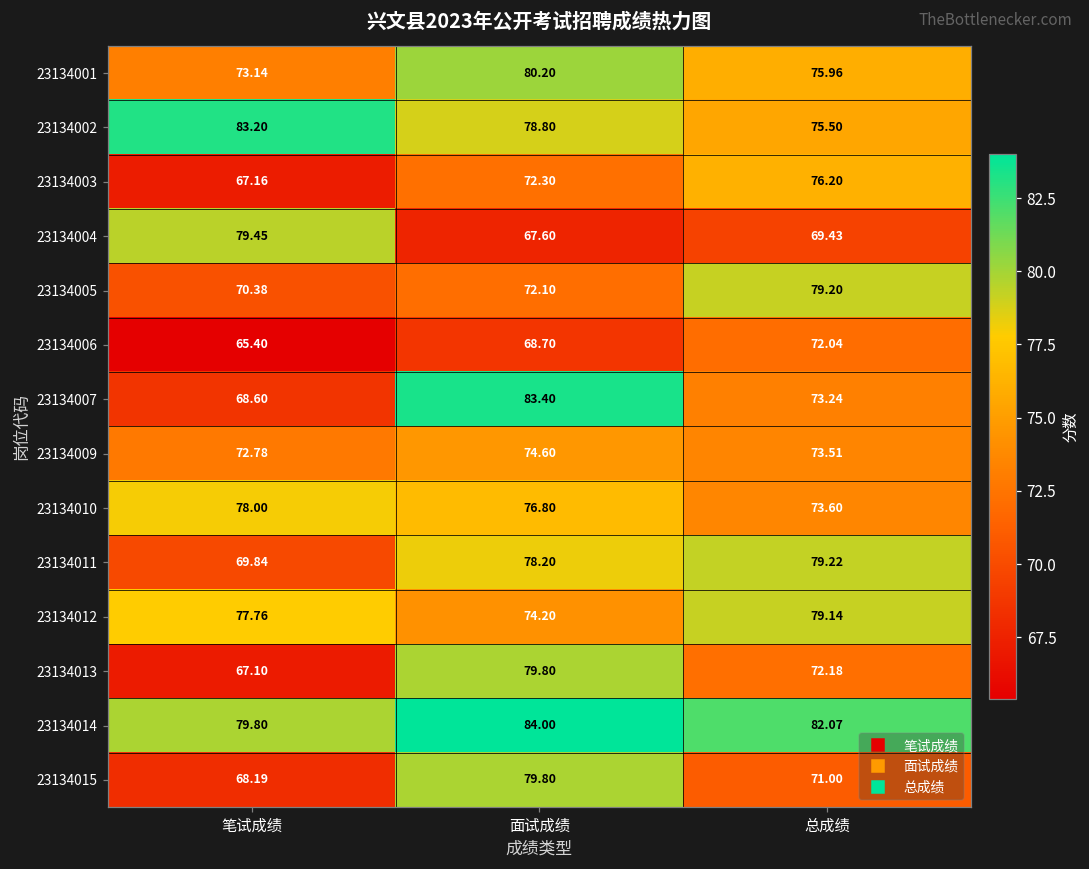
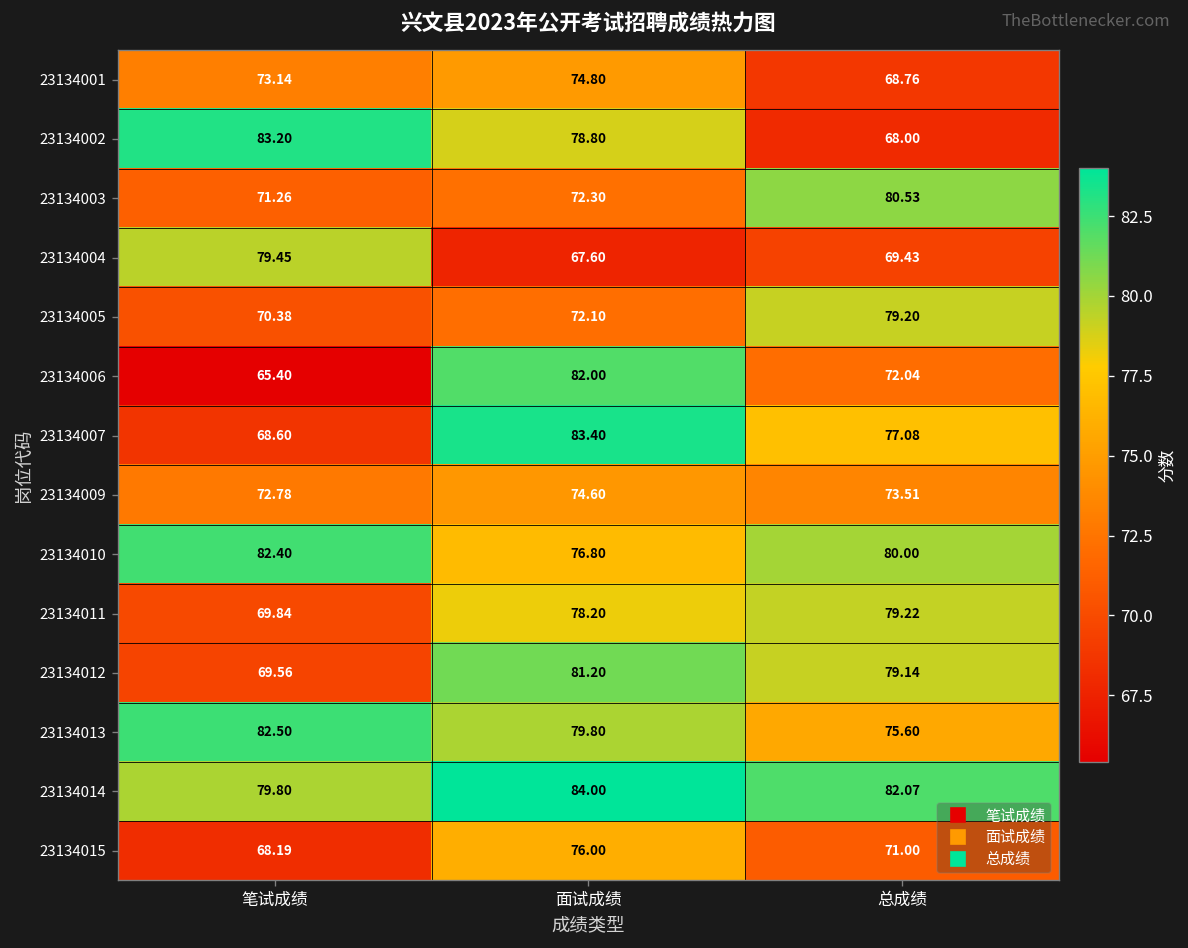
  {
    "23134001": {
      "笔试成绩": 73.14,
-     "面试成绩": 80.20,
-     "总成绩": 75.96
+     "面试成绩": 74.80,
+     "总成绩": 68.76
    },
    "23134002": {
      "笔试成绩": 83.20,
      "面试成绩": 78.80,
-     "总成绩": 75.50
+     "总成绩": 68.00
    },
    "23134003": {
-     "笔试成绩": 67.16,
+     "笔试成绩": 71.26,
      "面试成绩": 72.30,
-     "总成绩": 76.20
+     "总成绩": 80.53
    },
    "23134004": {
      "笔试成绩": 79.45,
      "面试成绩": 67.60,
      "总成绩": 69.43
    },
    "23134005": {
      "笔试成绩": 70.38,
      "面试成绩": 72.10,
      "总成绩": 79.20
    },
    "23134006": {
      "笔试成绩": 65.40,
-     "面试成绩": 68.70,
+     "面试成绩": 82.00,
      "总成绩": 72.04
    },
    "23134007": {
      "笔试成绩": 68.60,
      "面试成绩": 83.40,
-     "总成绩": 73.24
+     "总成绩": 77.08
    },
    "23134009": {
      "笔试成绩": 72.78,
      "面试成绩": 74.60,
      "总成绩": 73.51
    },
    "23134010": {
-     "笔试成绩": 78.00,
+     "笔试成绩": 82.40,
      "面试成绩": 76.80,
-     "总成绩": 73.60
+     "总成绩": 80.00
    },
    "23134011": {
      "笔试成绩": 69.84,
      "面试成绩": 78.20,
      "总成绩": 79.22
    },
    "23134012": {
-     "笔试成绩": 77.76,
-     "面试成绩": 74.20,
+     "笔试成绩": 69.56,
+     "面试成绩": 81.20,
      "总成绩": 79.14
    },
    "23134013": {
-     "笔试成绩": 67.10,
+     "笔试成绩": 82.50,
      "面试成绩": 79.80,
-     "总成绩": 72.18
+     "总成绩": 75.60
    },
    "23134014": {
      "笔试成绩": 79.80,
      "面试成绩": 84.00,
      "总成绩": 82.07
    },
    "23134015": {
      "笔试成绩": 68.19,
-     "面试成绩": 79.80,
+     "面试成绩": 76.00,
      "总成绩": 71.00
    }
  }
